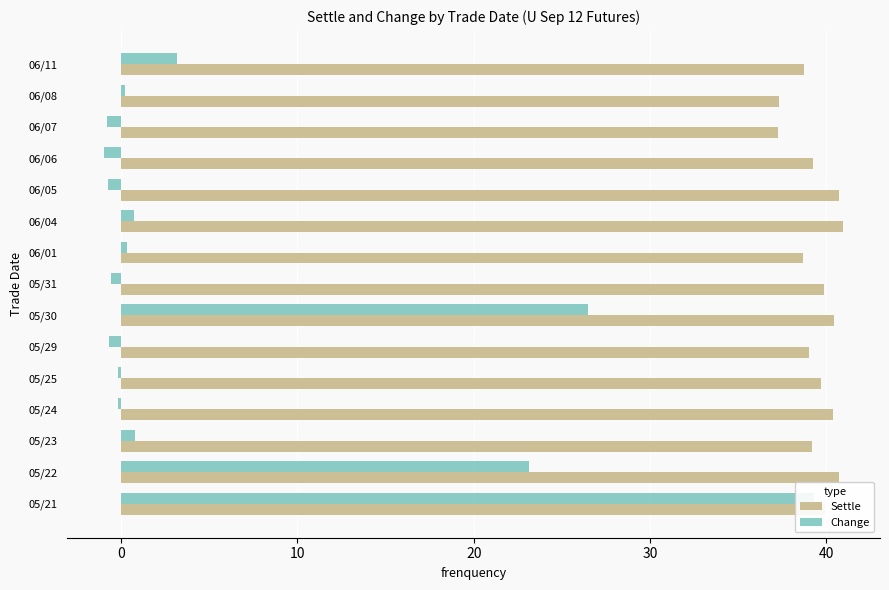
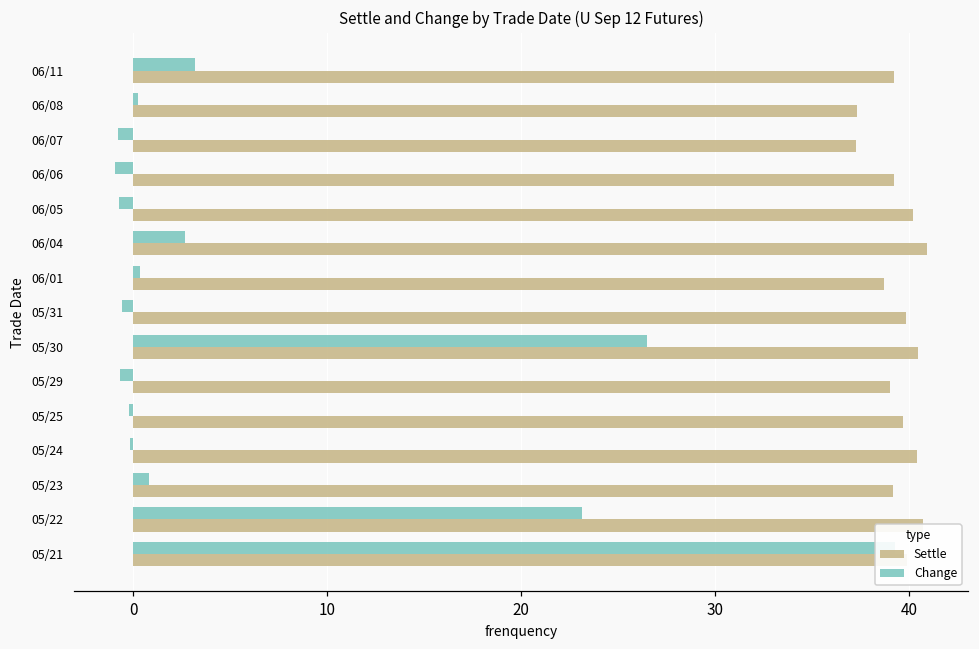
  {
    "Settle": {
-     "06/11": 38.8,
+     "06/11": 39.2,
      "06/08": 37.3,
      "06/07": 37.3,
      "06/06": 39.3,
-     "06/05": 40.7,
+     "06/05": 40.2,
      "06/04": 41.0,
      "06/01": 38.7,
      "05/31": 39.9,
      "05/30": 40.5,
      "05/29": 39.0,
      "05/25": 39.7,
      "05/24": 40.4,
      "05/23": 39.2,
      "05/22": 40.7
    },
    "Change": {
      "06/11": 3.2,
      "06/08": 0.3,
      "06/07": -0.8,
      "06/06": -1.0,
      "06/05": -0.8,
-     "06/04": 0.8,
+     "06/04": 2.7,
      "06/01": 0.4,
      "05/31": -0.6,
      "05/30": 26.5,
      "05/29": -0.7,
      "05/25": -0.2,
      "05/24": -0.2,
      "05/23": 0.8,
      "05/22": 23.1
    }
  }
